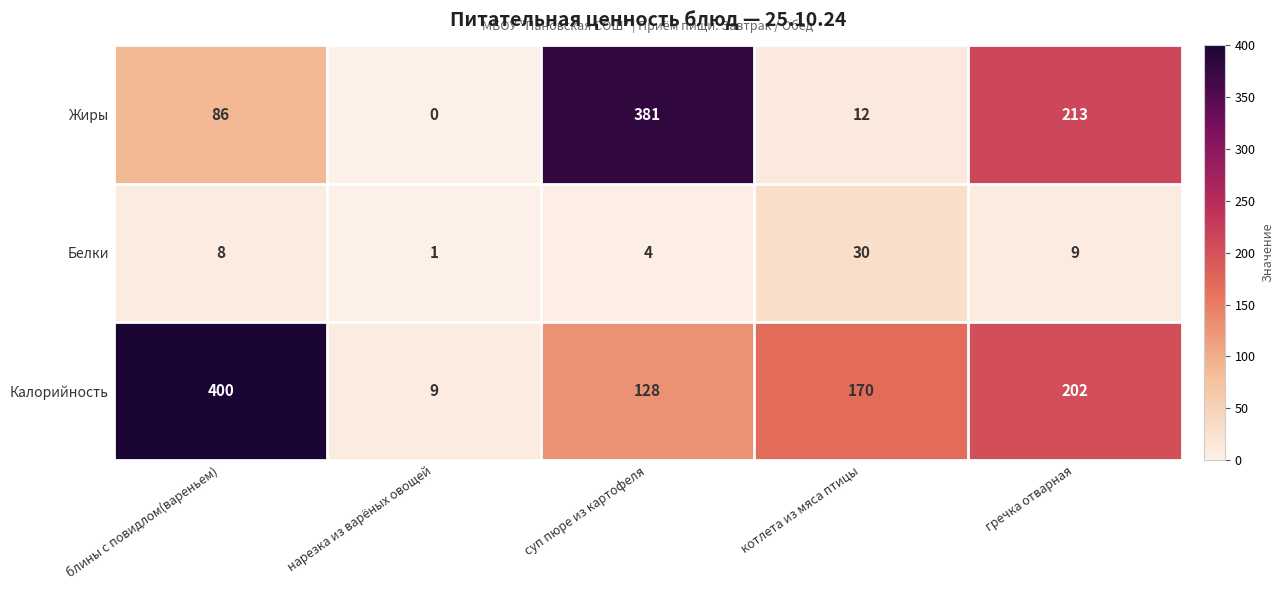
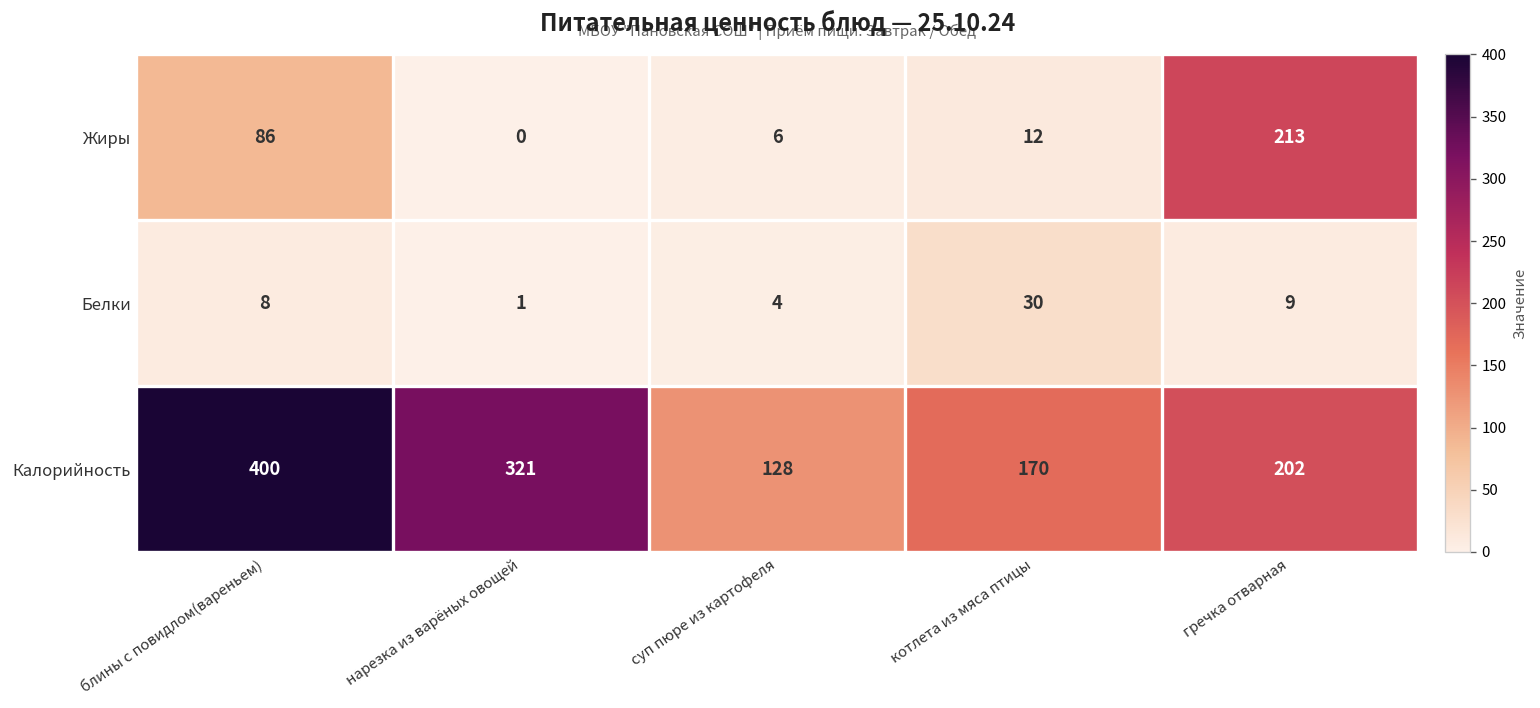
  {
    "Жиры": {
      "блины с повидлом(вареньем)": 86,
      "нарезка из варёных овощей": 0,
-     "суп пюре из картофеля": 381,
+     "суп пюре из картофеля": 6,
      "котлета из мяса птицы": 12,
      "гречка отварная": 213
    },
    "Белки": {
      "блины с повидлом(вареньем)": 8,
      "нарезка из варёных овощей": 1,
      "суп пюре из картофеля": 4,
      "котлета из мяса птицы": 30,
      "гречка отварная": 9
    },
    "Калорийность": {
      "блины с повидлом(вареньем)": 400,
-     "нарезка из варёных овощей": 9,
+     "нарезка из варёных овощей": 321,
      "суп пюре из картофеля": 128,
      "котлета из мяса птицы": 170,
      "гречка отварная": 202
    }
  }
